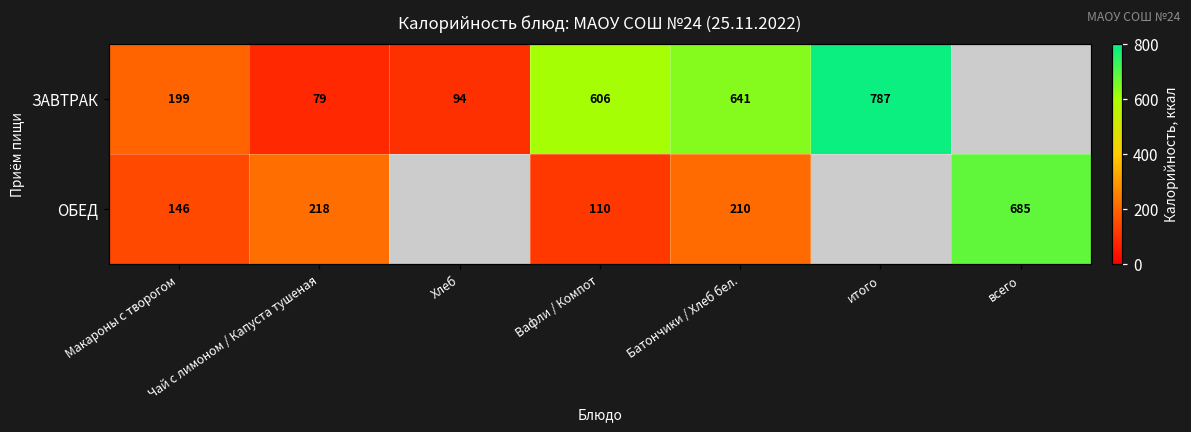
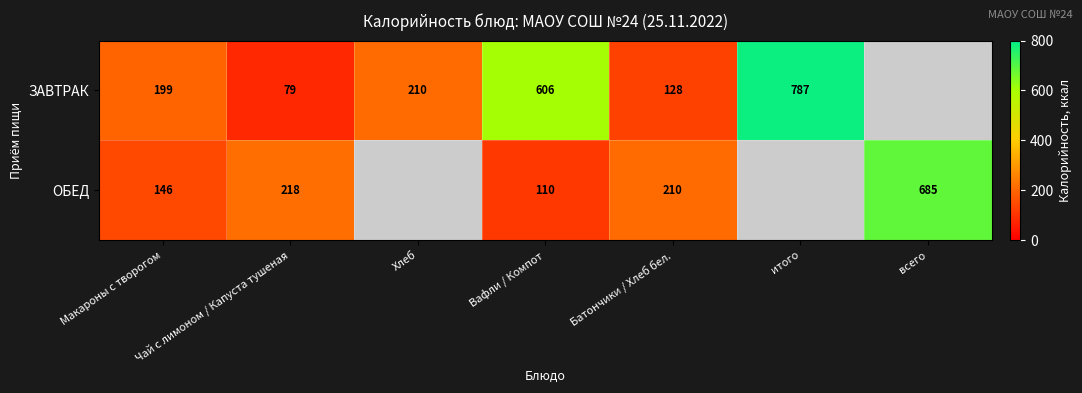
  {
    "ЗАВТРАК": {
      "Макароны с творогом": 199,
      "Чай с лимоном / Капуста тушеная": 79,
-     "Хлеб": 94,
+     "Хлеб": 210,
      "Вафли / Компот": 606,
-     "Батончики / Хлеб бел.": 641,
+     "Батончики / Хлеб бел.": 128,
      "итого": 787
    },
    "ОБЕД": {
      "Макароны с творогом": 146,
      "Чай с лимоном / Капуста тушеная": 218,
      "Вафли / Компот": 110,
      "Батончики / Хлеб бел.": 210,
      "всего": 685
    }
  }
